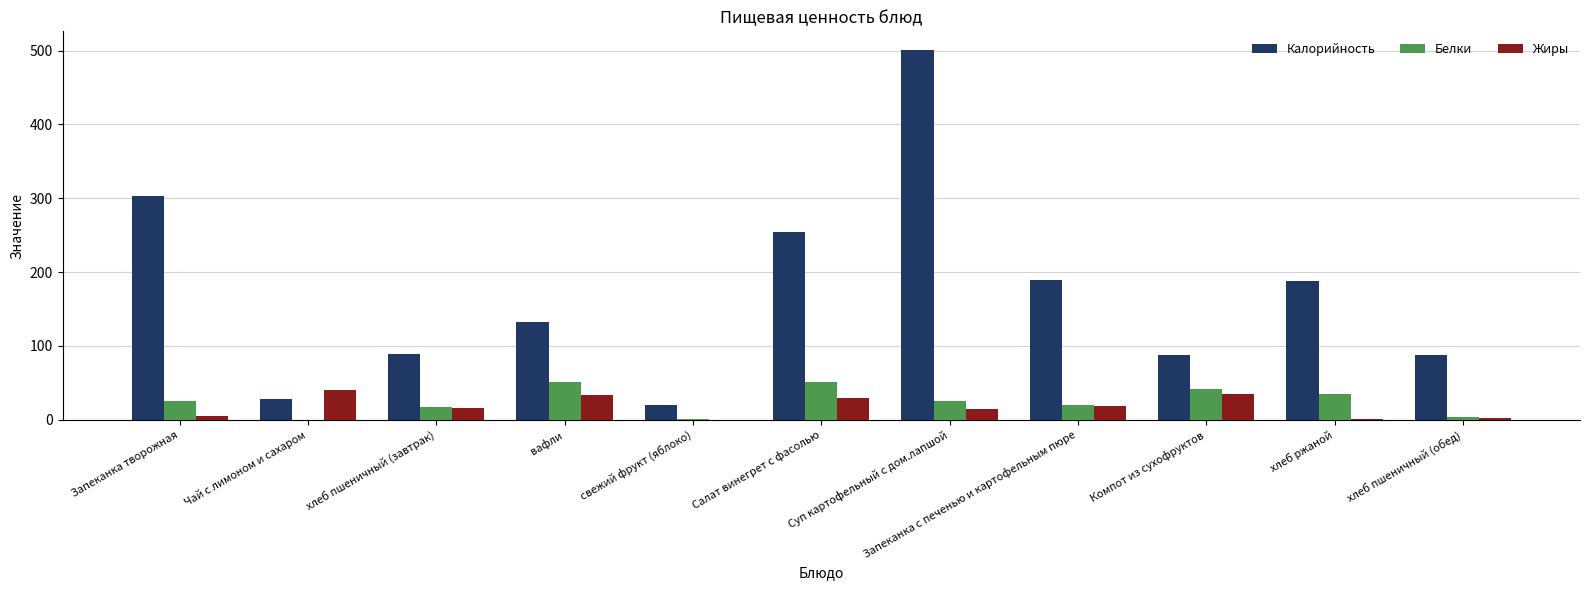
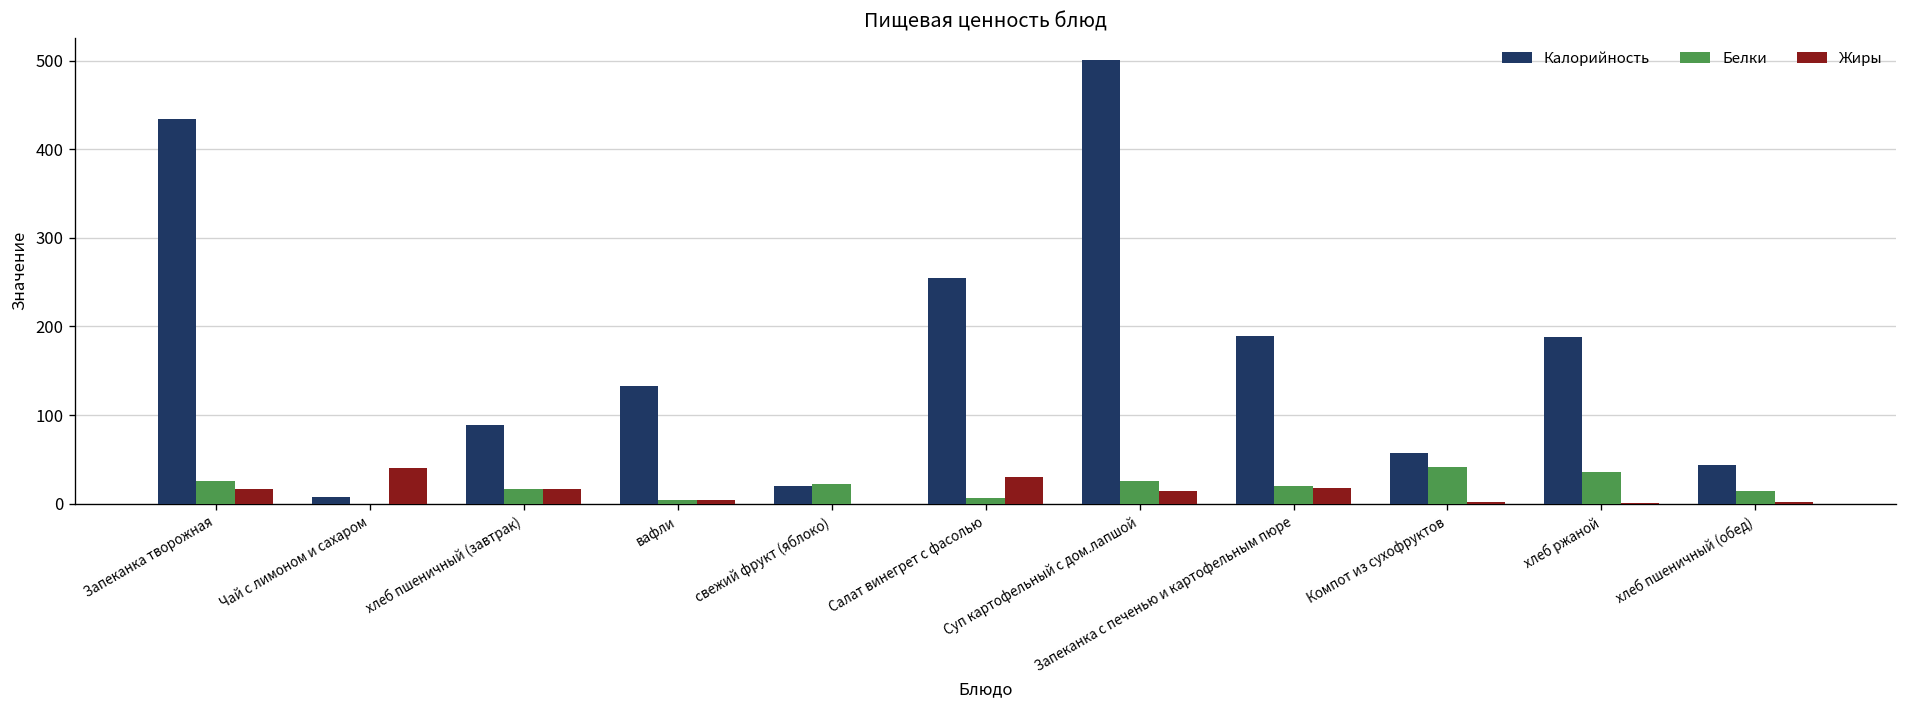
  {
    "Калорийность": {
-     "Запеканка творожная": 300,
-     "Чай с лимоном и сахаром": 30,
+     "Запеканка творожная": 430,
+     "Чай с лимоном и сахаром": 10,
      "хлеб пшеничный (завтрак)": 90,
      "вафли": 130,
      "свежий фрукт (яблоко)": 20,
      "Салат винегрет с фасолью": 250,
      "Суп картофельный с дом.лапшой": 500,
      "Запеканка с печенью и картофельным пюре": 190,
-     "Компот из сухофруктов": 90,
+     "Компот из сухофруктов": 60,
      "хлеб ржаной": 190,
-     "хлеб пшеничный (обед)": 90
+     "хлеб пшеничный (обед)": 40
    },
    "Белки": {
      "Запеканка творожная": 30,
      "Чай с лимоном и сахаром": 0,
      "хлеб пшеничный (завтрак)": 20,
-     "вафли": 50,
-     "свежий фрукт (яблоко)": 0,
-     "Салат винегрет с фасолью": 50,
+     "вафли": 0,
+     "свежий фрукт (яблоко)": 20,
+     "Салат винегрет с фасолью": 10,
      "Суп картофельный с дом.лапшой": 30,
      "Запеканка с печенью и картофельным пюре": 20,
      "Компот из сухофруктов": 40,
      "хлеб ржаной": 40,
-     "хлеб пшеничный (обед)": 0
+     "хлеб пшеничный (обед)": 10
    },
    "Жиры": {
-     "Запеканка творожная": 10,
+     "Запеканка творожная": 20,
      "Чай с лимоном и сахаром": 40,
      "хлеб пшеничный (завтрак)": 20,
-     "вафли": 30,
+     "вафли": 0,
      "свежий фрукт (яблоко)": 0,
      "Салат винегрет с фасолью": 30,
      "Суп картофельный с дом.лапшой": 10,
      "Запеканка с печенью и картофельным пюре": 20,
-     "Компот из сухофруктов": 40
+     "Компот из сухофруктов": 0
    }
  }
